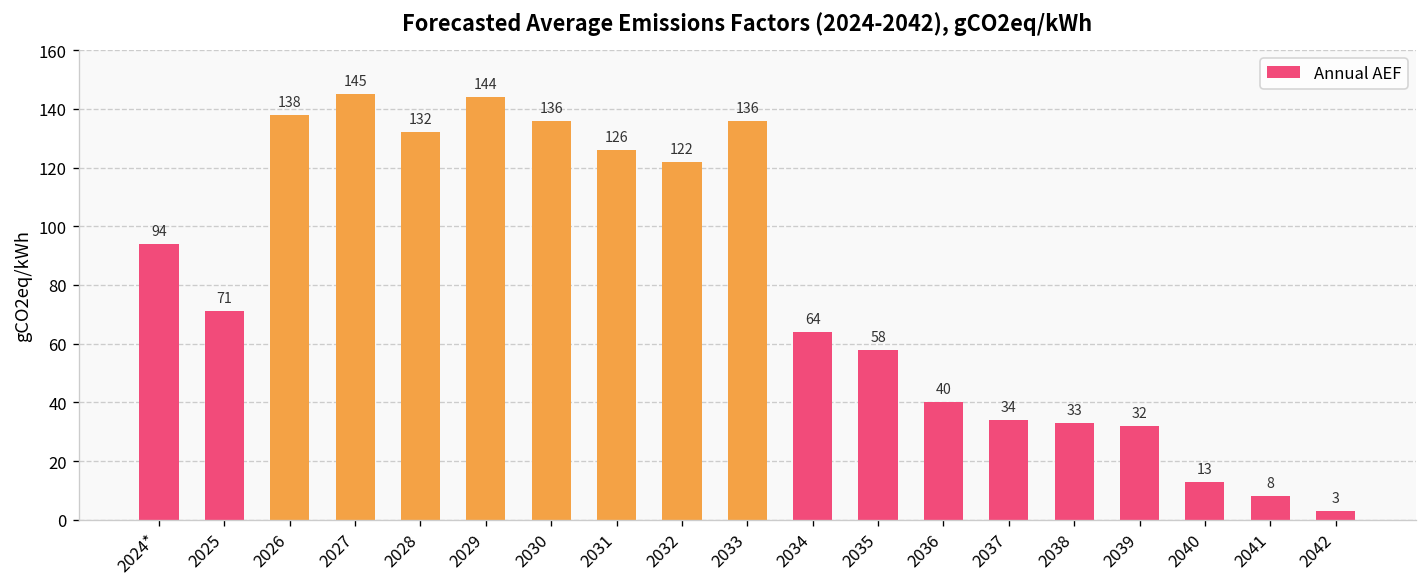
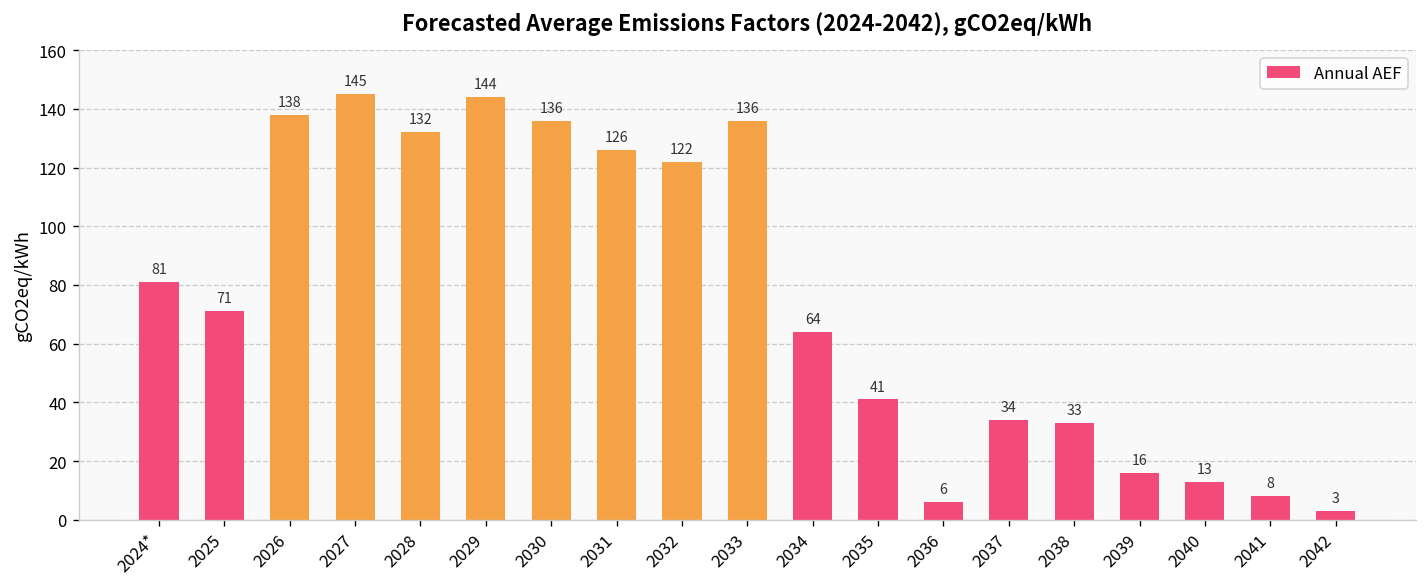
  {
-   "2024*": 94,
+   "2024*": 81,
    "2025": 71,
    "2026": 138,
    "2027": 145,
    "2028": 132,
    "2029": 144,
    "2030": 136,
    "2031": 126,
    "2032": 122,
    "2033": 136,
    "2034": 64,
-   "2035": 58,
-   "2036": 40,
+   "2035": 41,
+   "2036": 6,
    "2037": 34,
    "2038": 33,
-   "2039": 32,
+   "2039": 16,
    "2040": 13,
    "2041": 8,
    "2042": 3
  }
